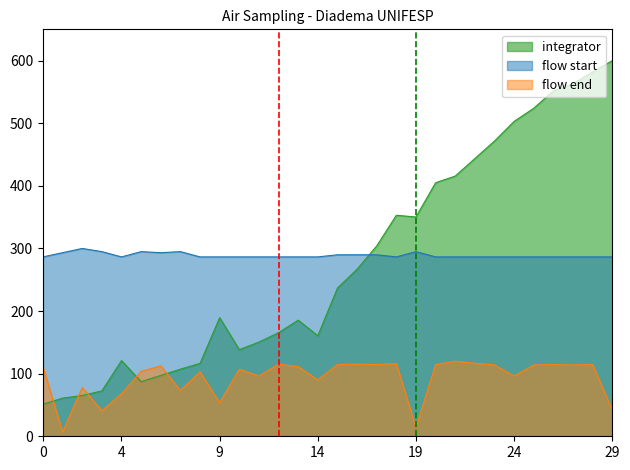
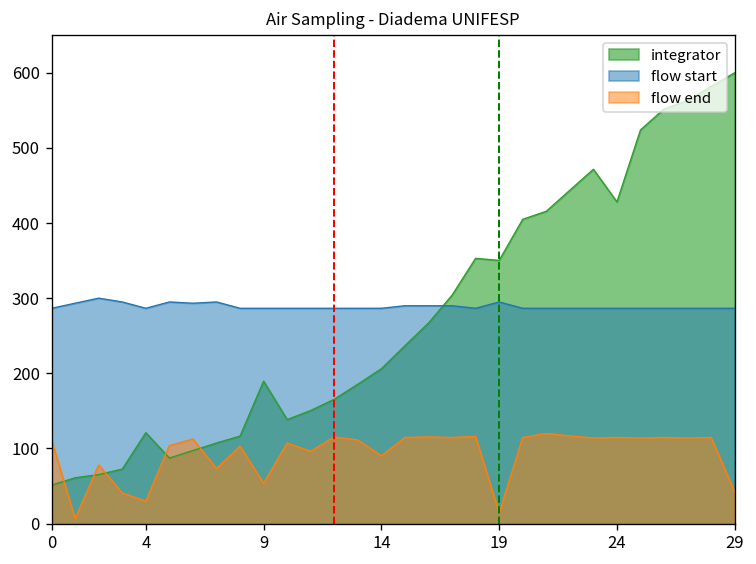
  {
    "integrator": {
      "0": 50,
      "4": 120,
      "9": 190,
-     "14": 160,
+     "14": 210,
      "19": 350,
-     "24": 500,
+     "24": 430,
      "29": 600
    },
    "flow start": {
      "0": 290,
      "4": 290,
      "9": 290,
      "14": 290,
      "19": 290,
      "24": 290,
      "29": 290
    },
    "flow end": {
      "0": 110,
-     "4": 70,
+     "4": 30,
      "9": 50,
      "14": 90,
      "19": 10,
-     "24": 100,
+     "24": 110,
      "29": 40
    }
  }
